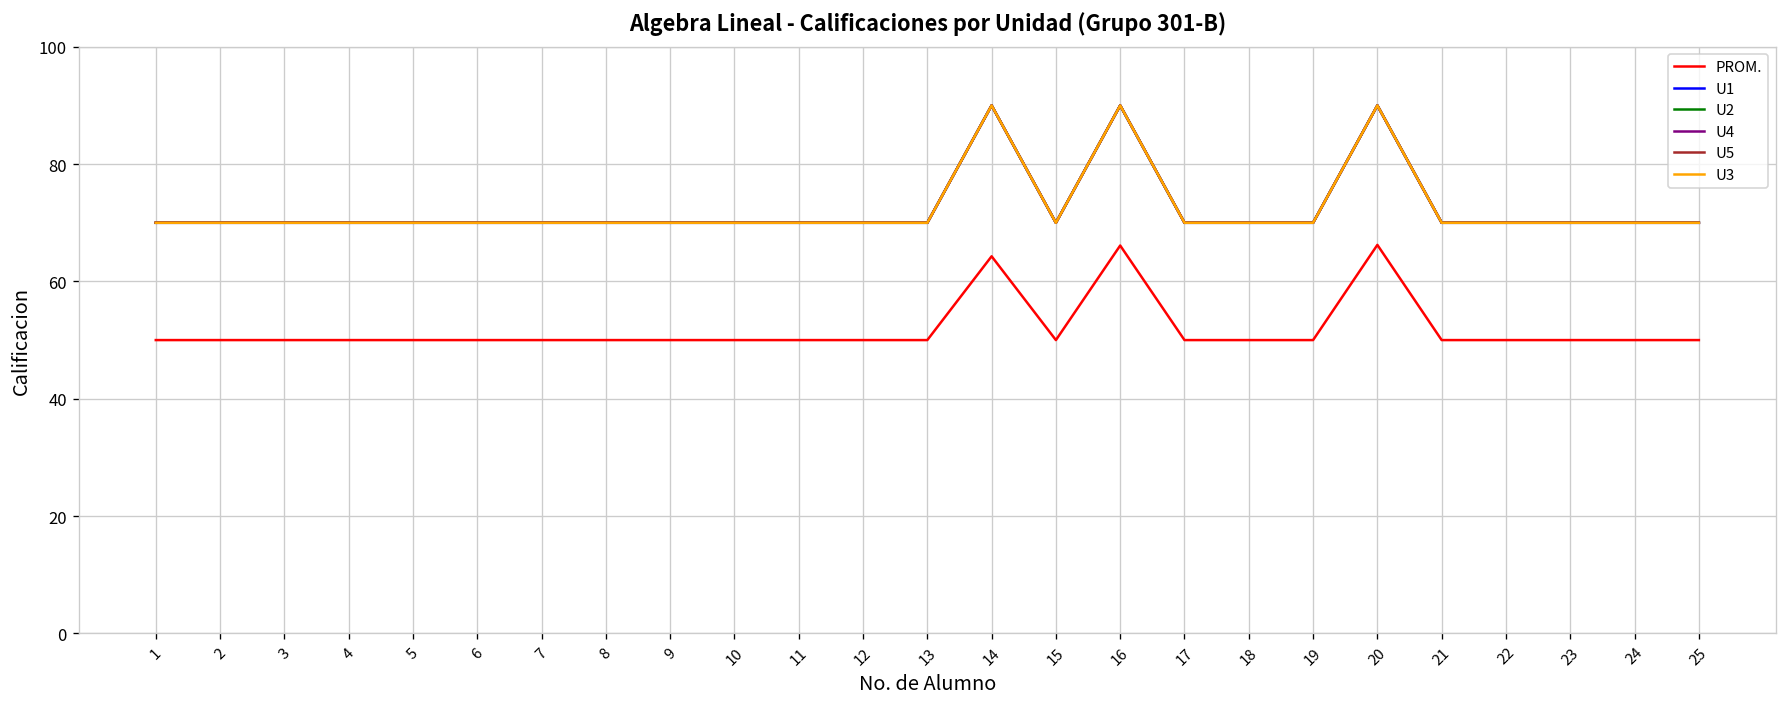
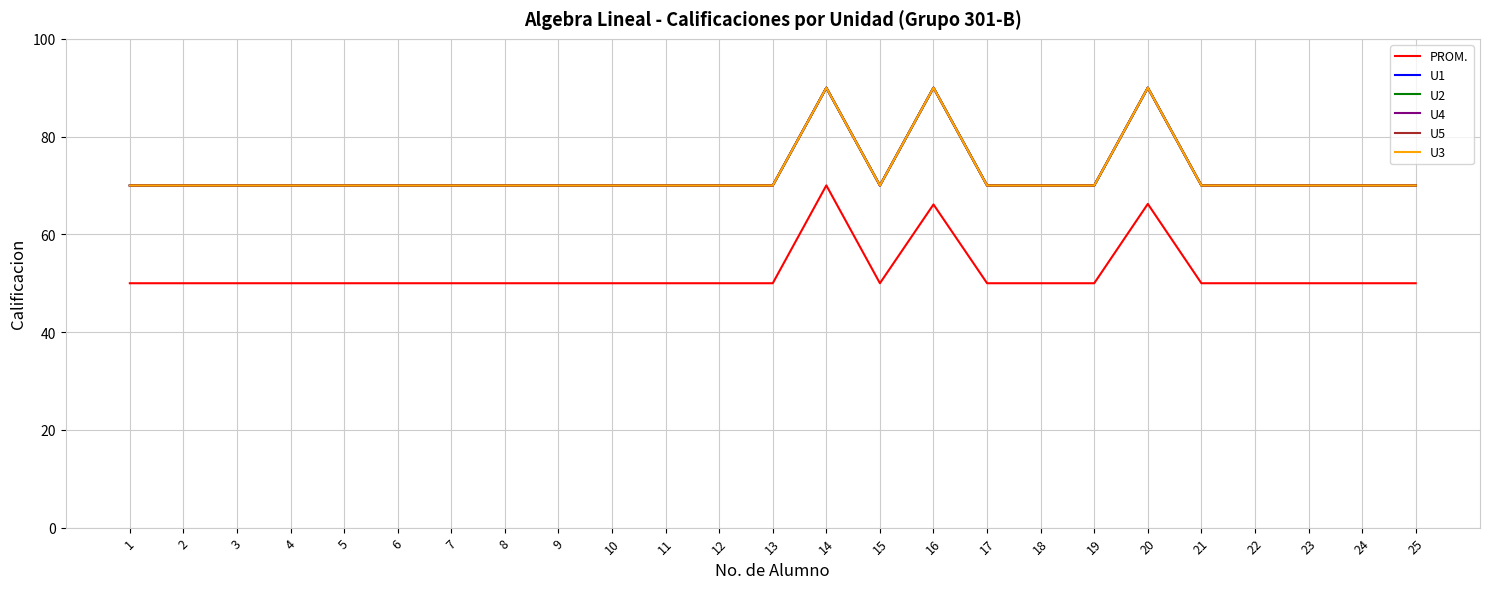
  {
    "PROM.": {
      "1": 50,
      "2": 50,
      "3": 50,
      "4": 50,
      "5": 50,
      "6": 50,
      "7": 50,
      "8": 50,
      "9": 50,
      "10": 50,
      "11": 50,
      "12": 50,
      "13": 50,
-     "14": 64,
+     "14": 70,
      "15": 50,
      "16": 66,
      "17": 50,
      "18": 50,
      "19": 50,
      "20": 66,
      "21": 50,
      "22": 50,
      "23": 50,
      "24": 50,
      "25": 50
    },
    "U3": {
      "1": 70,
      "2": 70,
      "3": 70,
      "4": 70,
      "5": 70,
      "6": 70,
      "7": 70,
      "8": 70,
      "9": 70,
      "10": 70,
      "11": 70,
      "12": 70,
      "13": 70,
      "14": 90,
      "15": 70,
      "16": 90,
      "17": 70,
      "18": 70,
      "19": 70,
      "20": 90,
      "21": 70,
      "22": 70,
      "23": 70,
      "24": 70,
      "25": 70
    }
  }
